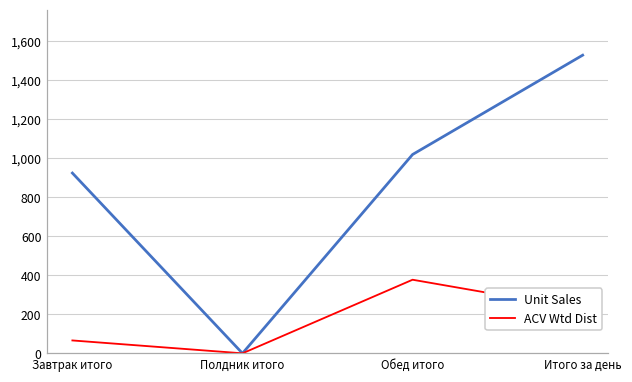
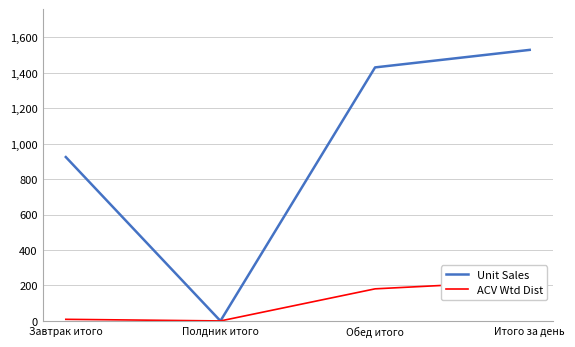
  {
    "Unit Sales": {
      "Завтрак итого": "920",
-     "Обед итого": "1,020",
+     "Обед итого": "1,430",
      "Итого за день": "1,530"
    },
    "ACV Wtd Dist": {
-     "Завтрак итого": "70",
-     "Обед итого": "380"
+     "Завтрак итого": "10",
+     "Обед итого": "180"
    }
  }
